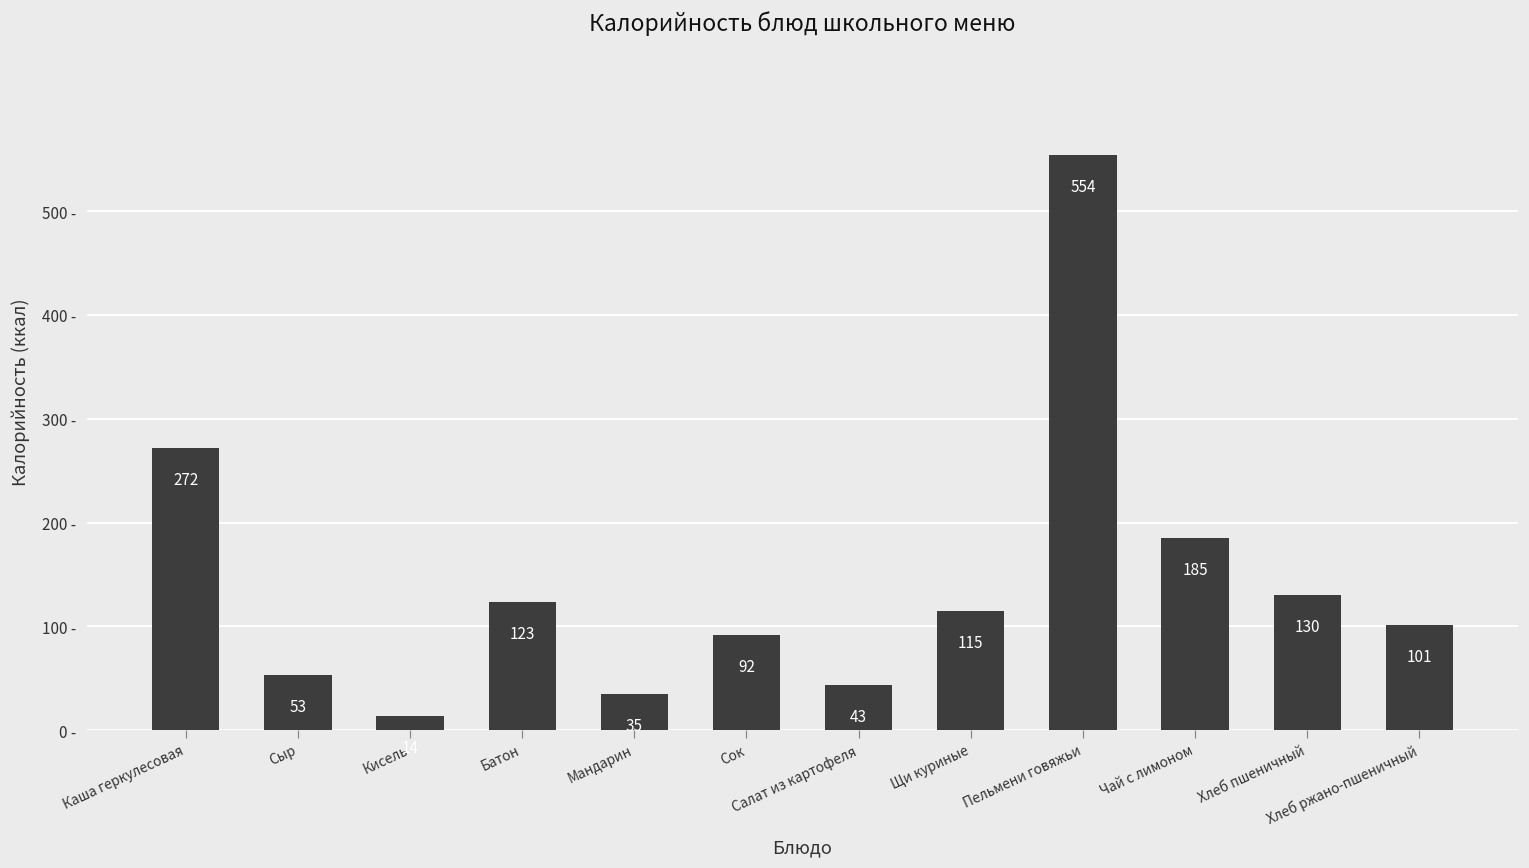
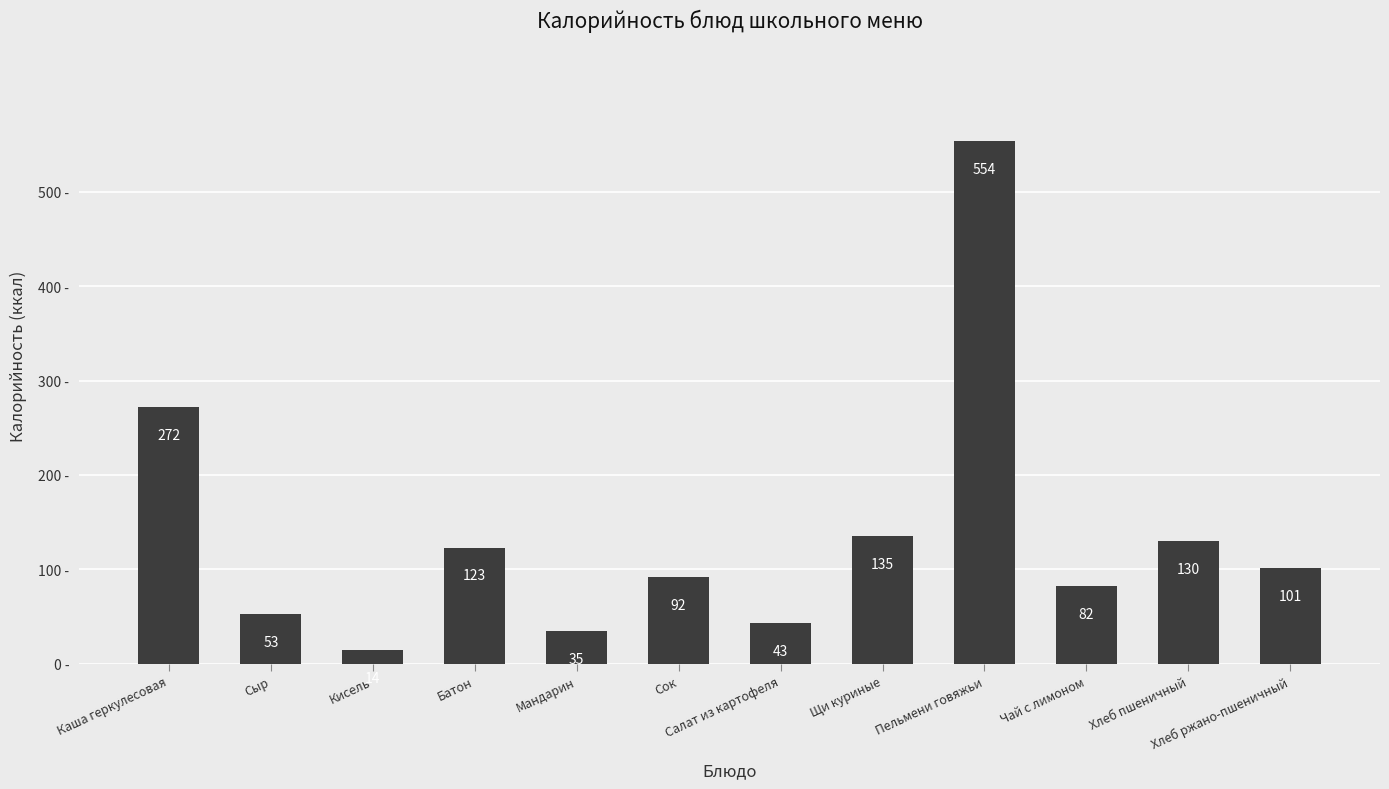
  {
    "Каша геркулесовая": 272,
    "Сыр": 53,
    "Батон": 123,
    "Мандарин": 35,
    "Сок": 92,
    "Салат из картофеля": 43,
-   "Щи куриные": 115,
+   "Щи куриные": 135,
    "Пельмени говяжьи": 554,
-   "Чай с лимоном": 185,
+   "Чай с лимоном": 82,
    "Хлеб пшеничный": 130,
    "Хлеб ржано-пшеничный": 101
  }
